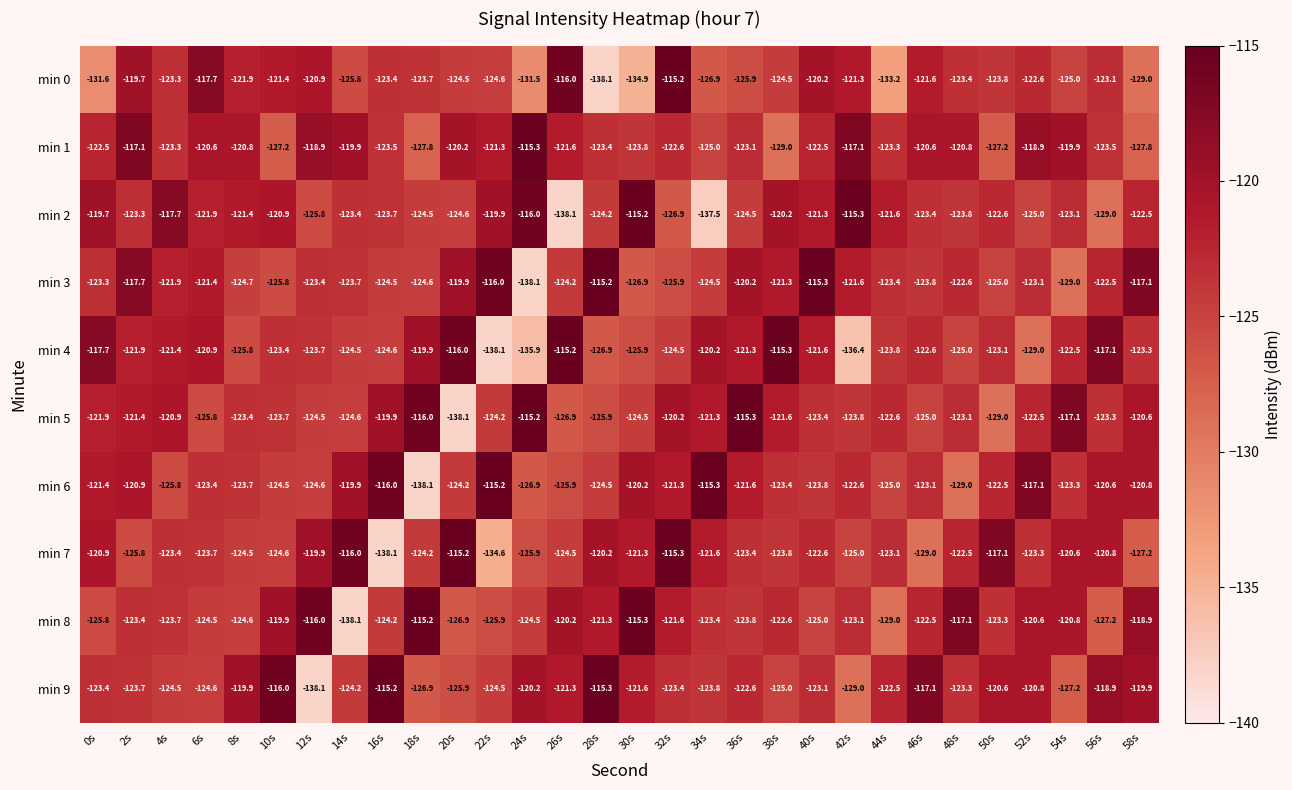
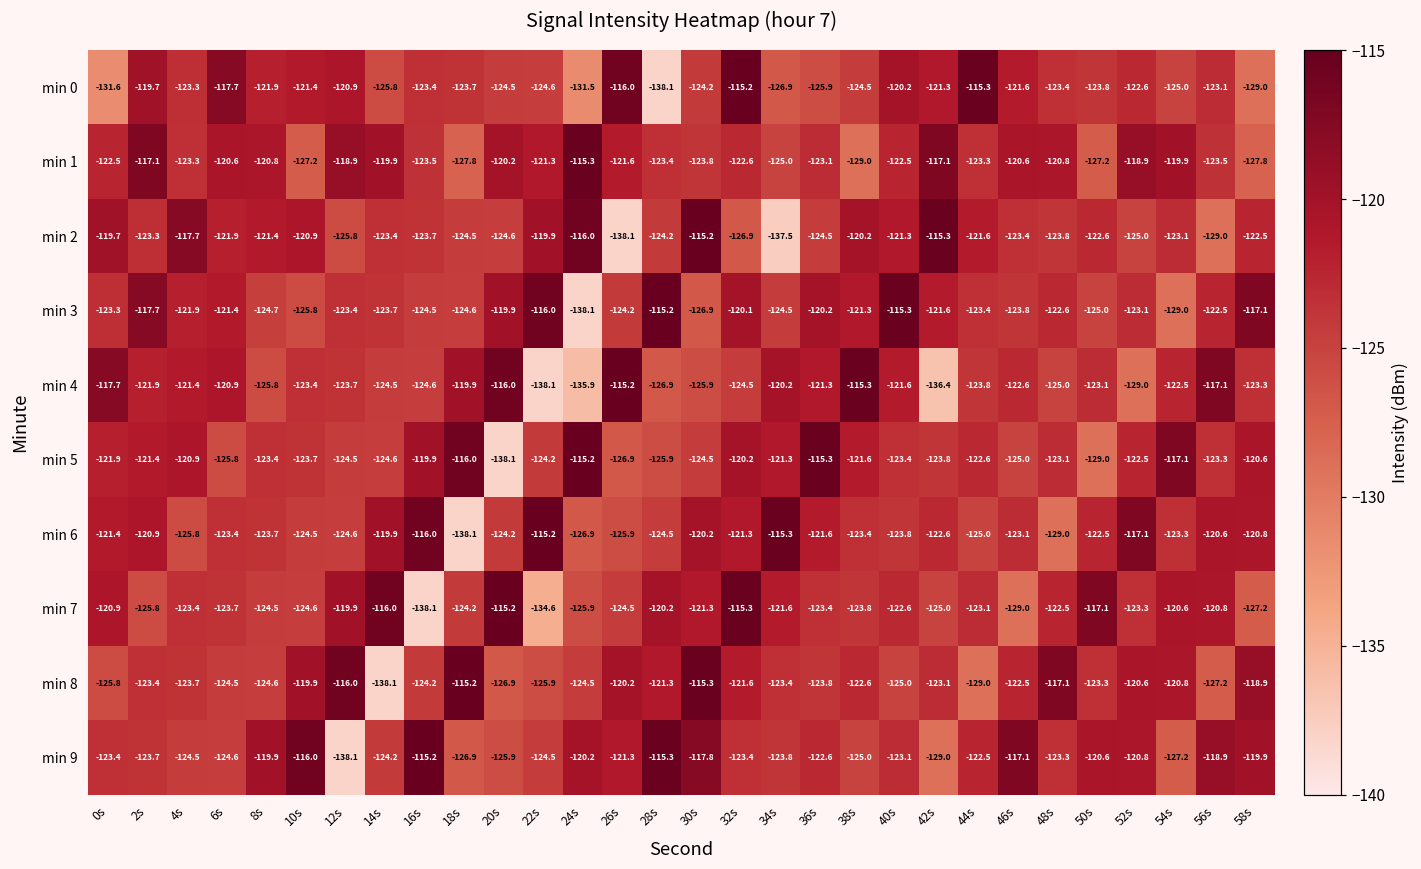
  {
    "min 0": {
      "0s": -131.6,
      "2s": -119.7,
      "4s": -123.3,
      "6s": -117.7,
      "8s": -121.9,
      "10s": -121.4,
      "12s": -120.9,
      "14s": -125.8,
      "16s": -123.4,
      "18s": -123.7,
      "20s": -124.5,
      "22s": -124.6,
      "24s": -131.5,
      "26s": -116.0,
      "28s": -138.1,
-     "30s": -134.9,
+     "30s": -124.2,
      "32s": -115.2,
      "34s": -126.9,
      "36s": -125.9,
      "38s": -124.5,
      "40s": -120.2,
      "42s": -121.3,
-     "44s": -133.2,
+     "44s": -115.3,
      "46s": -121.6,
      "48s": -123.4,
      "50s": -123.8,
      "52s": -122.6,
      "54s": -125.0,
      "56s": -123.1,
      "58s": -129.0
    },
    "min 3": {
      "0s": -123.3,
      "2s": -117.7,
      "4s": -121.9,
      "6s": -121.4,
      "8s": -124.7,
      "10s": -125.8,
      "12s": -123.4,
      "14s": -123.7,
      "16s": -124.5,
      "18s": -124.6,
      "20s": -119.9,
      "22s": -116.0,
      "24s": -138.1,
      "26s": -124.2,
      "28s": -115.2,
      "30s": -126.9,
-     "32s": -125.9,
+     "32s": -120.1,
      "34s": -124.5,
      "36s": -120.2,
      "38s": -121.3,
      "40s": -115.3,
      "42s": -121.6,
      "44s": -123.4,
      "46s": -123.8,
      "48s": -122.6,
      "50s": -125.0,
      "52s": -123.1,
      "54s": -129.0,
      "56s": -122.5,
      "58s": -117.1
    },
    "min 9": {
      "0s": -123.4,
      "2s": -123.7,
      "4s": -124.5,
      "6s": -124.6,
      "8s": -119.9,
      "10s": -116.0,
      "12s": -138.1,
      "14s": -124.2,
      "16s": -115.2,
      "18s": -126.9,
      "20s": -125.9,
      "22s": -124.5,
      "24s": -120.2,
      "26s": -121.3,
      "28s": -115.3,
-     "30s": -121.6,
+     "30s": -117.8,
      "32s": -123.4,
      "34s": -123.8,
      "36s": -122.6,
      "38s": -125.0,
      "40s": -123.1,
      "42s": -129.0,
      "44s": -122.5,
      "46s": -117.1,
      "48s": -123.3,
      "50s": -120.6,
      "52s": -120.8,
      "54s": -127.2,
      "56s": -118.9,
      "58s": -119.9
    }
  }
